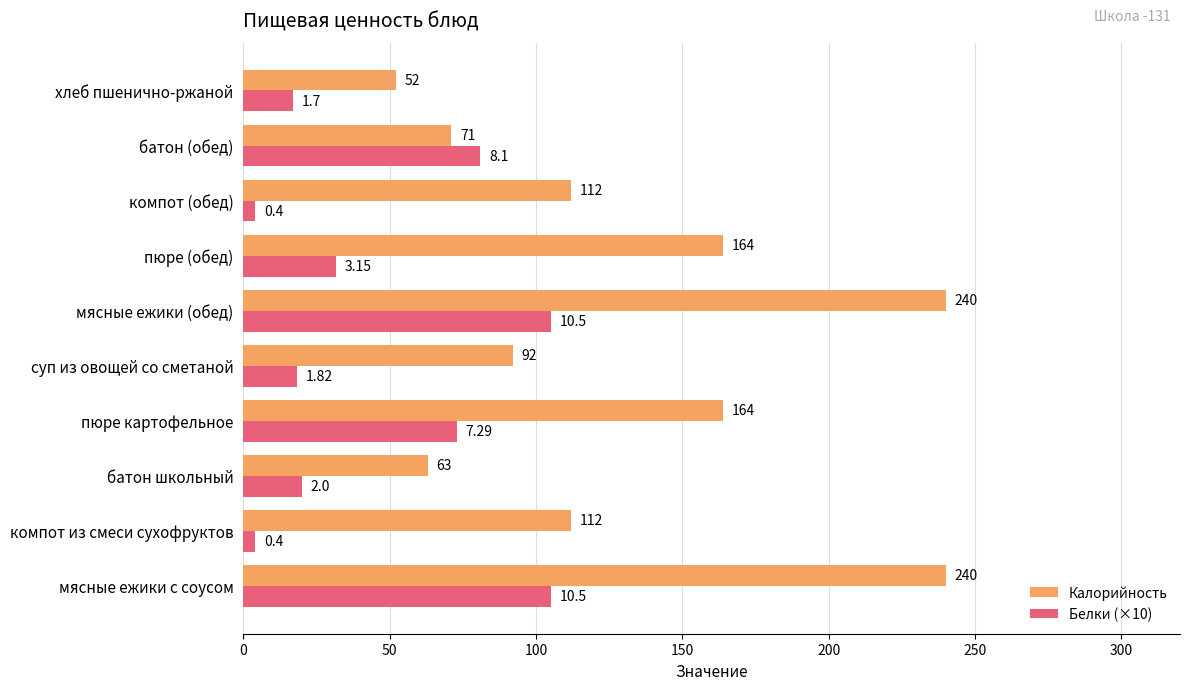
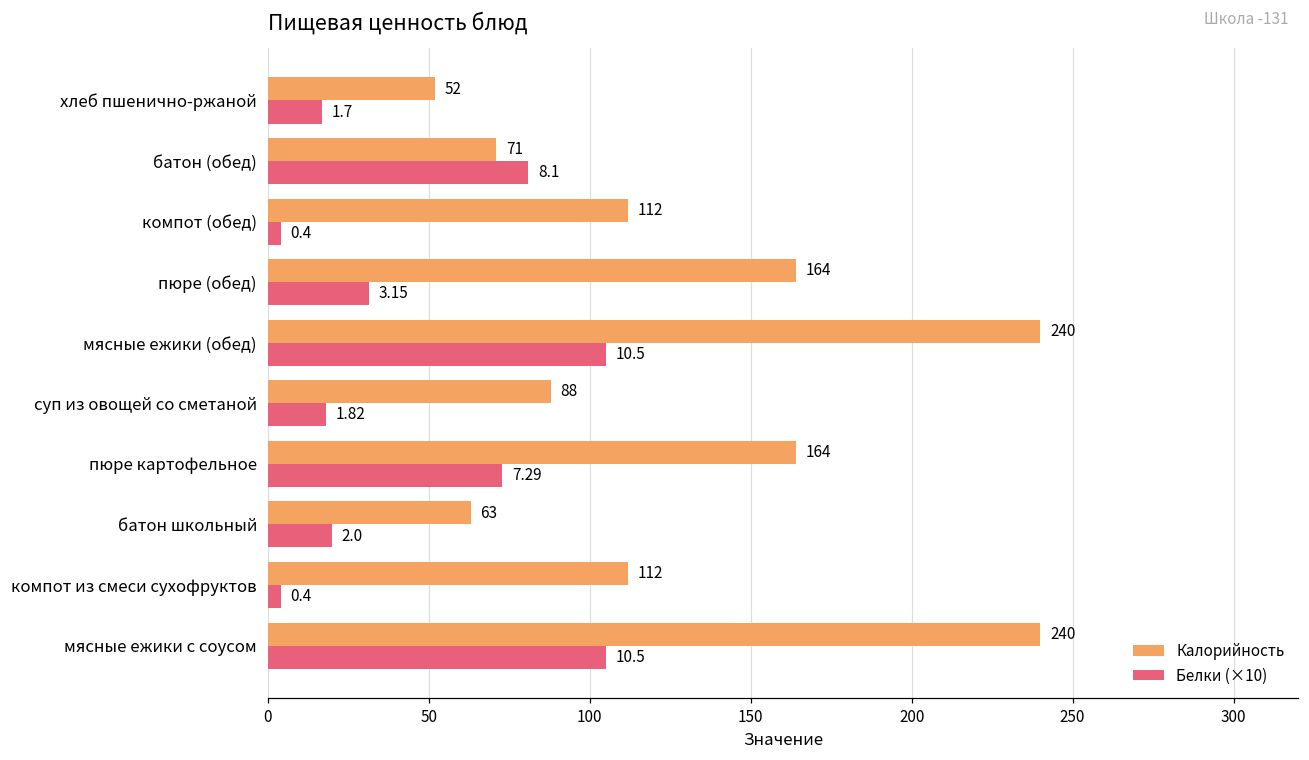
  {
    "Калорийность": {
      "хлеб пшенично-ржаной": 52,
      "батон (обед)": 71,
      "компот (обед)": 112,
      "пюре (обед)": 164,
      "мясные ежики (обед)": 240,
-     "суп из овощей со сметаной": 92,
+     "суп из овощей со сметаной": 88,
      "пюре картофельное": 164,
      "батон школьный": 63,
      "компот из смеси сухофруктов": 112,
      "мясные ежики с соусом": 240
    }
  }
